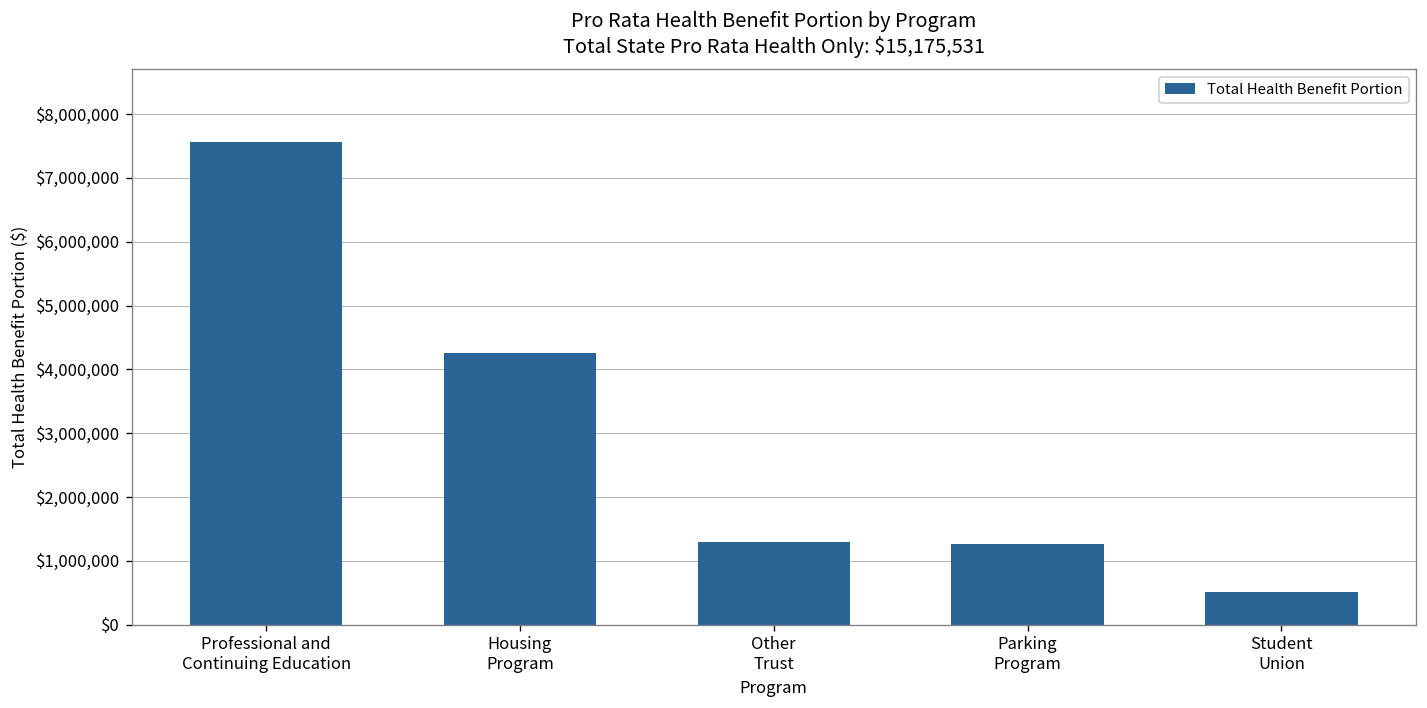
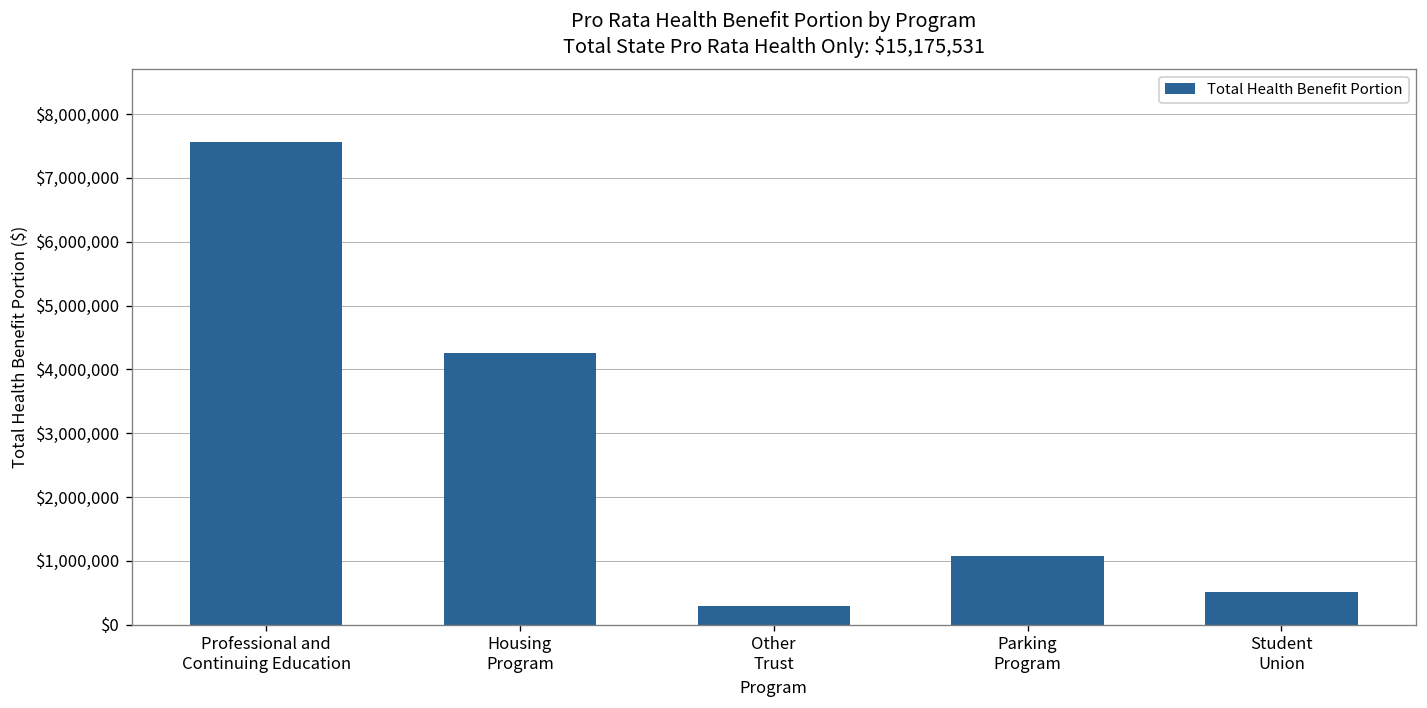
  {
    "Professional and Continuing Education": "$7,600,000",
    "Housing Program": "$4,300,000",
-   "Other Trust": "$1,300,000",
-   "Parking Program": "$1,300,000",
+   "Other Trust": "$300,000",
+   "Parking Program": "$1,100,000",
    "Student Union": "$500,000"
  }
